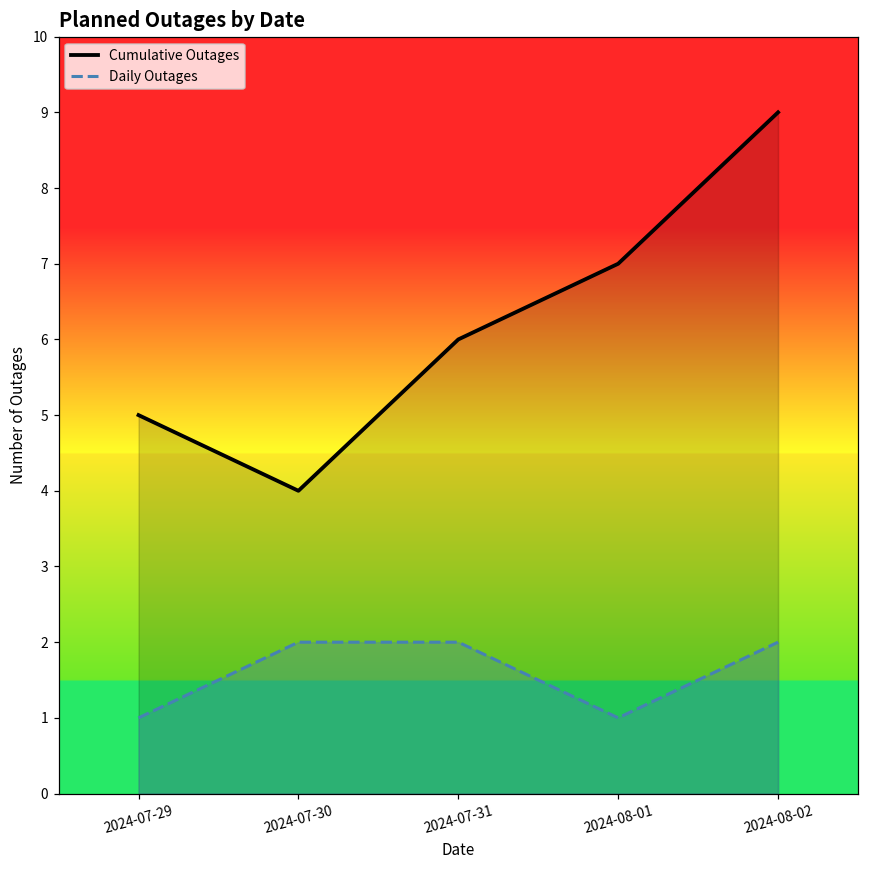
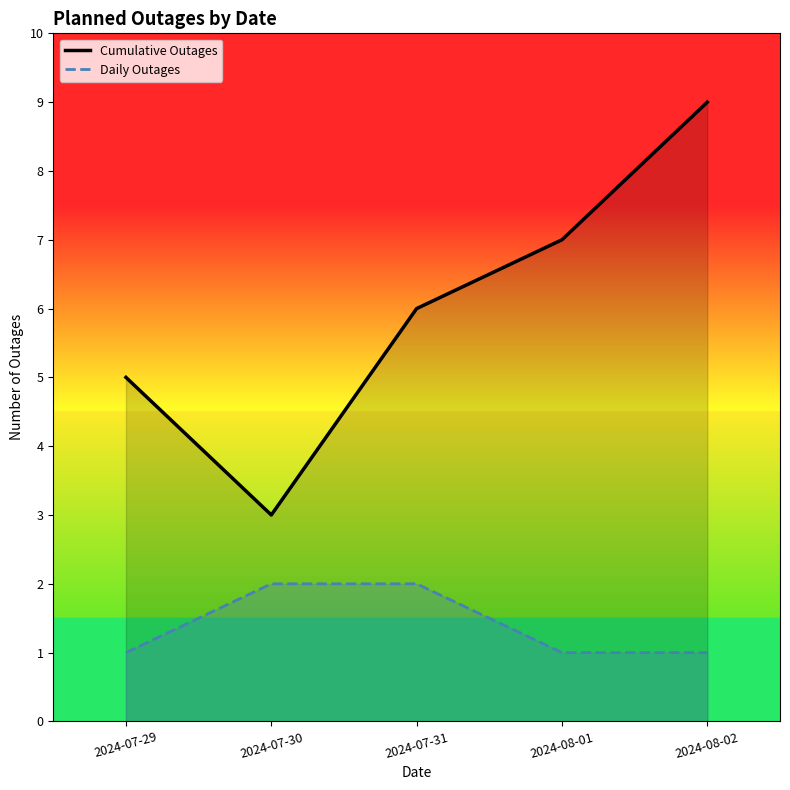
  {
    "Cumulative Outages": {
      "2024-07-29": 5,
-     "2024-07-30": 4,
+     "2024-07-30": 3,
      "2024-07-31": 6,
      "2024-08-01": 7,
      "2024-08-02": 9
    },
    "Daily Outages": {
      "2024-07-29": 1,
      "2024-07-30": 2,
      "2024-07-31": 2,
      "2024-08-01": 1,
-     "2024-08-02": 2
+     "2024-08-02": 1
    }
  }
